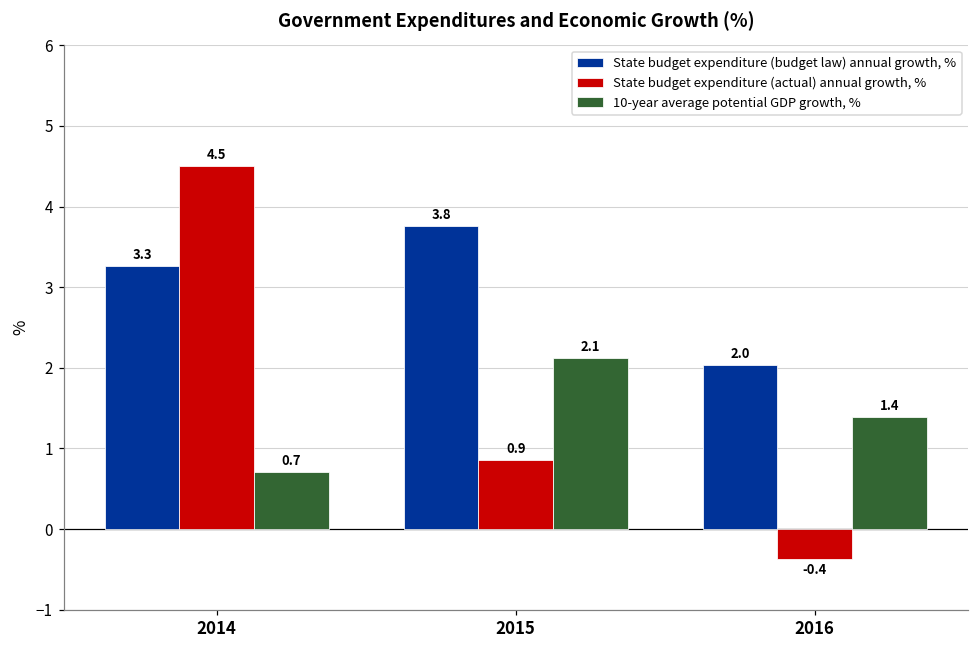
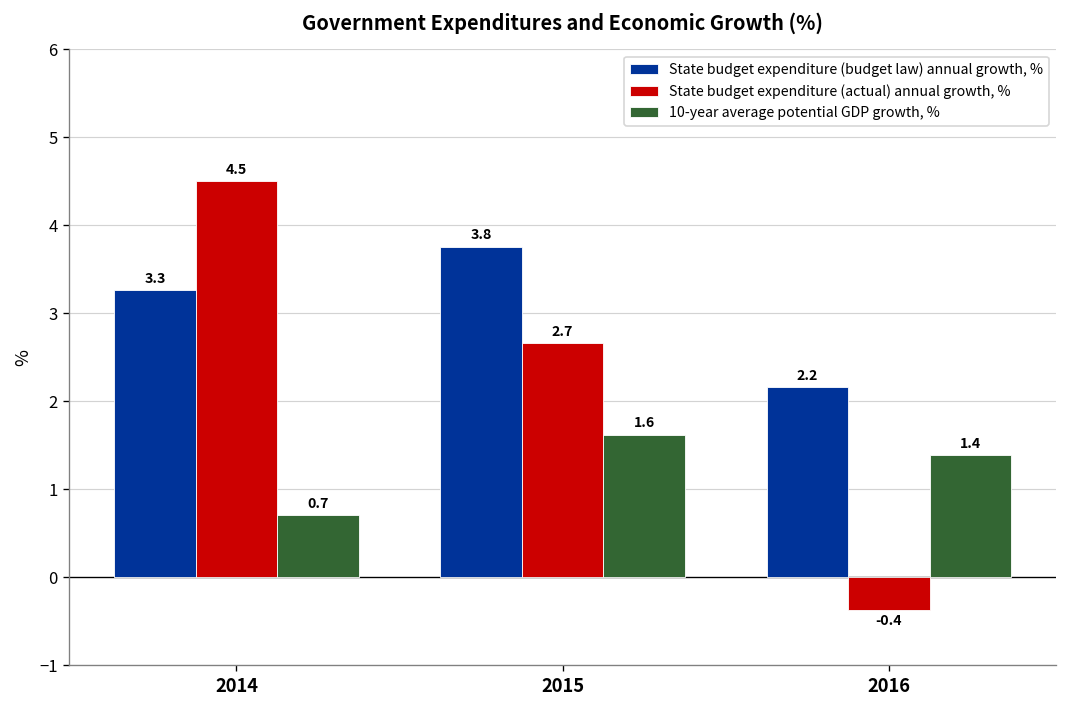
  {
    "State budget expenditure (budget law) annual growth, %": {
      "2014": 3.3,
      "2015": 3.8,
-     "2016": 2.0
+     "2016": 2.2
    },
    "State budget expenditure (actual) annual growth, %": {
      "2014": 4.5,
-     "2015": 0.9,
+     "2015": 2.7,
      "2016": -0.4
    },
    "10-year average potential GDP growth, %": {
      "2014": 0.7,
-     "2015": 2.1,
+     "2015": 1.6,
      "2016": 1.4
    }
  }
